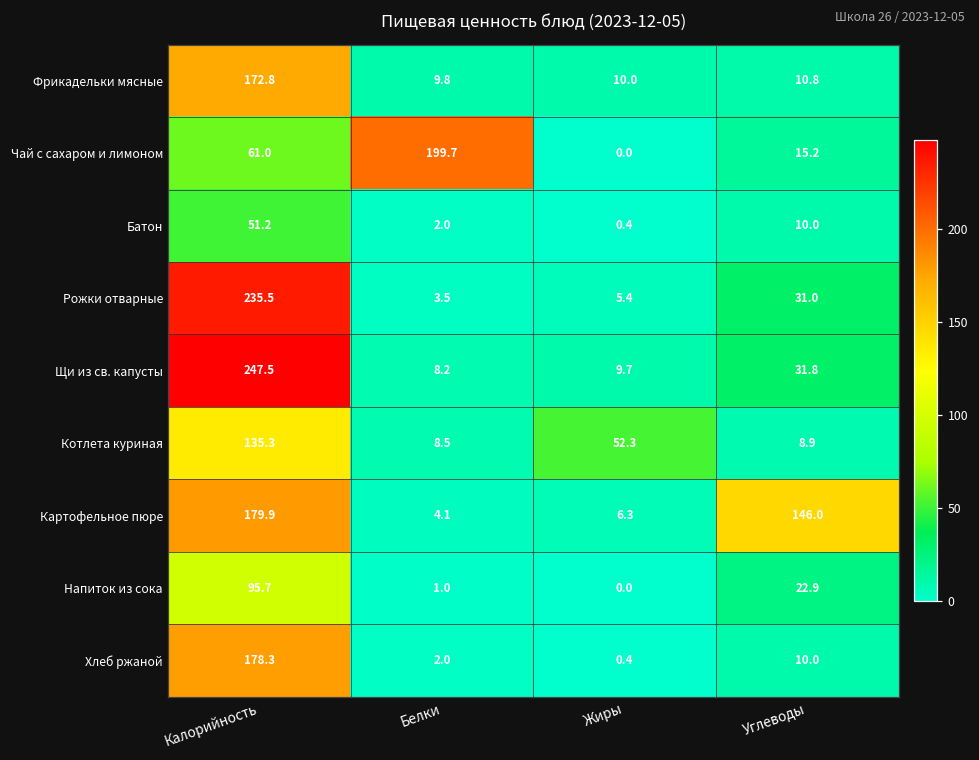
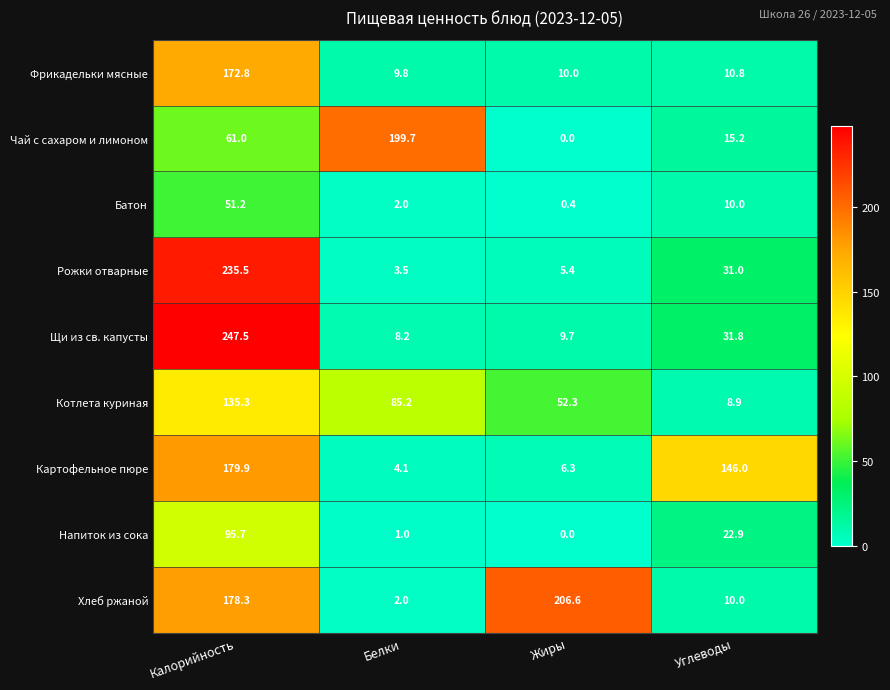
  {
    "Фрикадельки мясные": {
      "Калорийность": 172.8,
      "Белки": 9.8,
      "Жиры": 10.0,
      "Углеводы": 10.8
    },
    "Чай с сахаром и лимоном": {
      "Калорийность": 61.0,
      "Белки": 199.7,
      "Жиры": 0.0,
      "Углеводы": 15.2
    },
    "Батон": {
      "Калорийность": 51.2,
      "Белки": 2.0,
      "Жиры": 0.4,
      "Углеводы": 10.0
    },
    "Рожки отварные": {
      "Калорийность": 235.5,
      "Белки": 3.5,
      "Жиры": 5.4,
      "Углеводы": 31.0
    },
    "Щи из св. капусты": {
      "Калорийность": 247.5,
      "Белки": 8.2,
      "Жиры": 9.7,
      "Углеводы": 31.8
    },
    "Котлета куриная": {
      "Калорийность": 135.3,
-     "Белки": 8.5,
+     "Белки": 85.2,
      "Жиры": 52.3,
      "Углеводы": 8.9
    },
    "Картофельное пюре": {
      "Калорийность": 179.9,
      "Белки": 4.1,
      "Жиры": 6.3,
      "Углеводы": 146.0
    },
    "Напиток из сока": {
      "Калорийность": 95.7,
      "Белки": 1.0,
      "Жиры": 0.0,
      "Углеводы": 22.9
    },
    "Хлеб ржаной": {
      "Калорийность": 178.3,
      "Белки": 2.0,
-     "Жиры": 0.4,
+     "Жиры": 206.6,
      "Углеводы": 10.0
    }
  }
